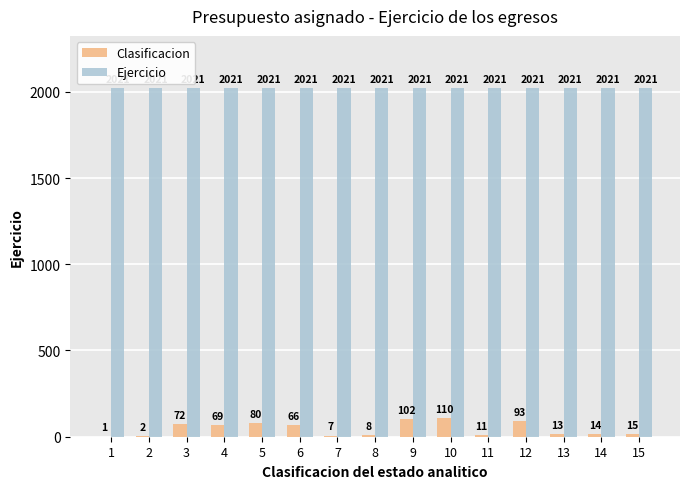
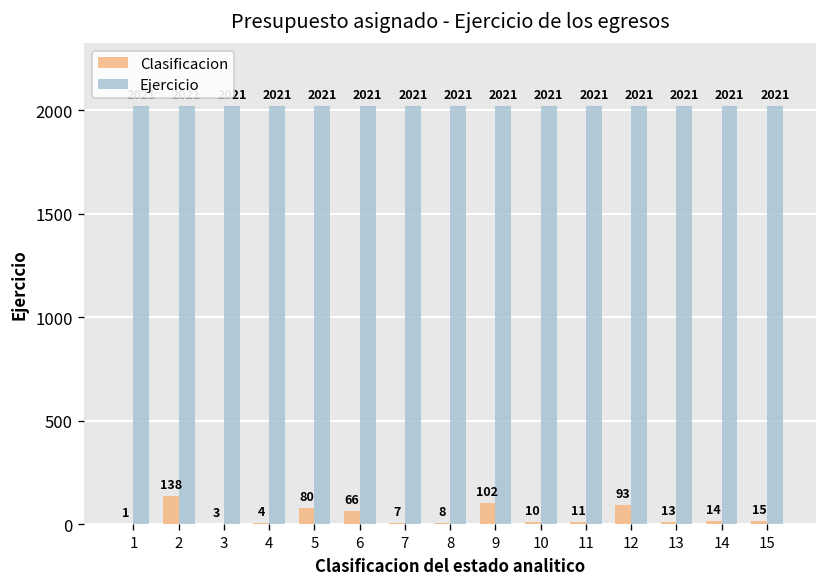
  {
    "Clasificacion": {
      "1": 1,
-     "2": 2,
-     "3": 72,
-     "4": 69,
+     "2": 138,
+     "3": 3,
+     "4": 4,
      "5": 80,
      "6": 66,
      "7": 7,
      "8": 8,
      "9": 102,
-     "10": 110,
+     "10": 10,
      "11": 11,
      "12": 93,
      "13": 13,
      "14": 14,
      "15": 15
    },
    "Ejercicio": {
      "4": 2021,
      "5": 2021,
      "6": 2021,
      "7": 2021,
      "8": 2021,
      "9": 2021,
      "10": 2021,
      "11": 2021,
      "12": 2021,
      "13": 2021,
      "14": 2021,
      "15": 2021
    }
  }
